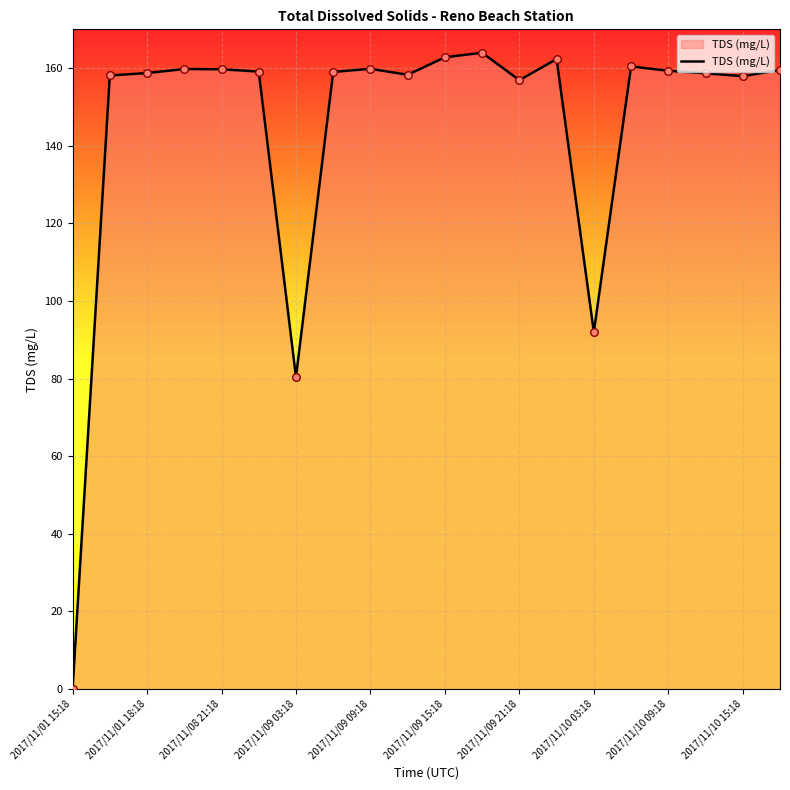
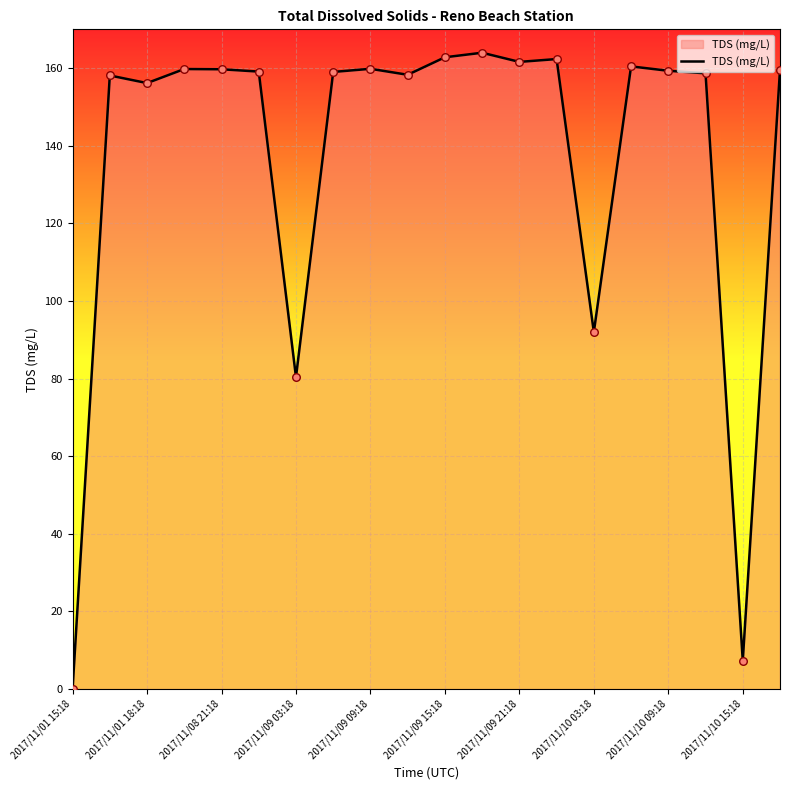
  {
    "2017/11/01 15:18": 0,
-   "2017/11/01 18:18": 159,
+   "2017/11/01 18:18": 156,
    "2017/11/08 21:18": 160,
    "2017/11/09 03:18": 80,
    "2017/11/09 09:18": 160,
    "2017/11/09 15:18": 163,
-   "2017/11/09 21:18": 157,
+   "2017/11/09 21:18": 162,
    "2017/11/10 03:18": 92,
    "2017/11/10 09:18": 159,
-   "2017/11/10 15:18": 158
+   "2017/11/10 15:18": 7
  }
